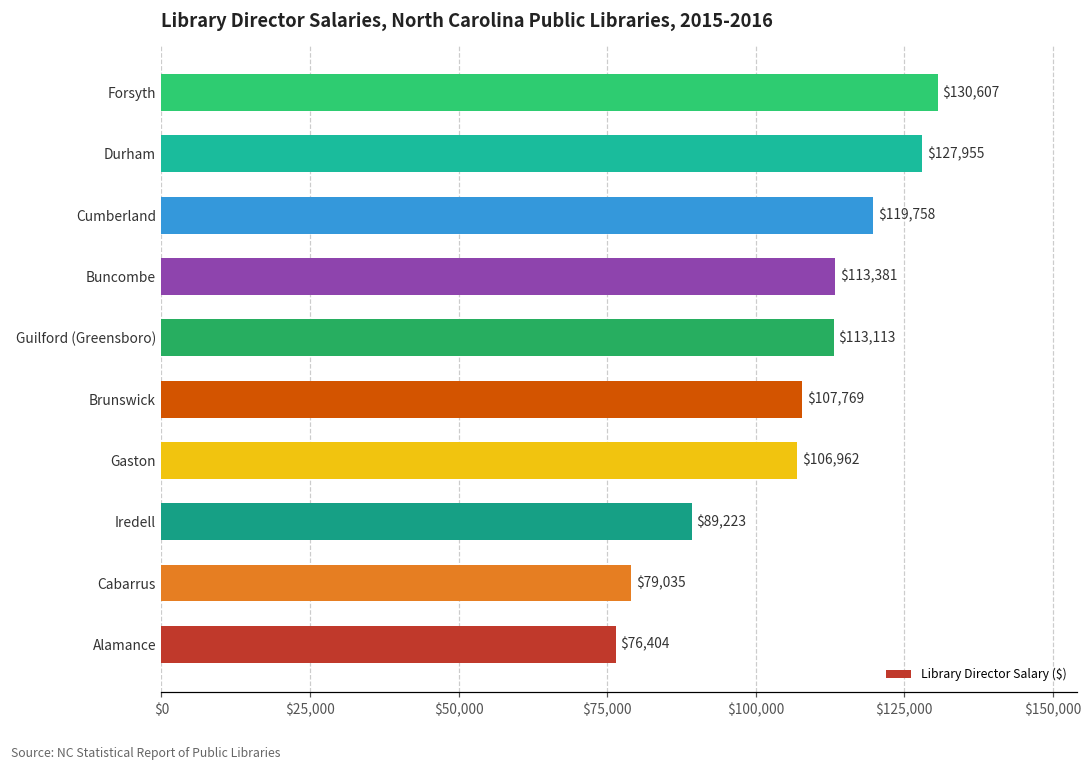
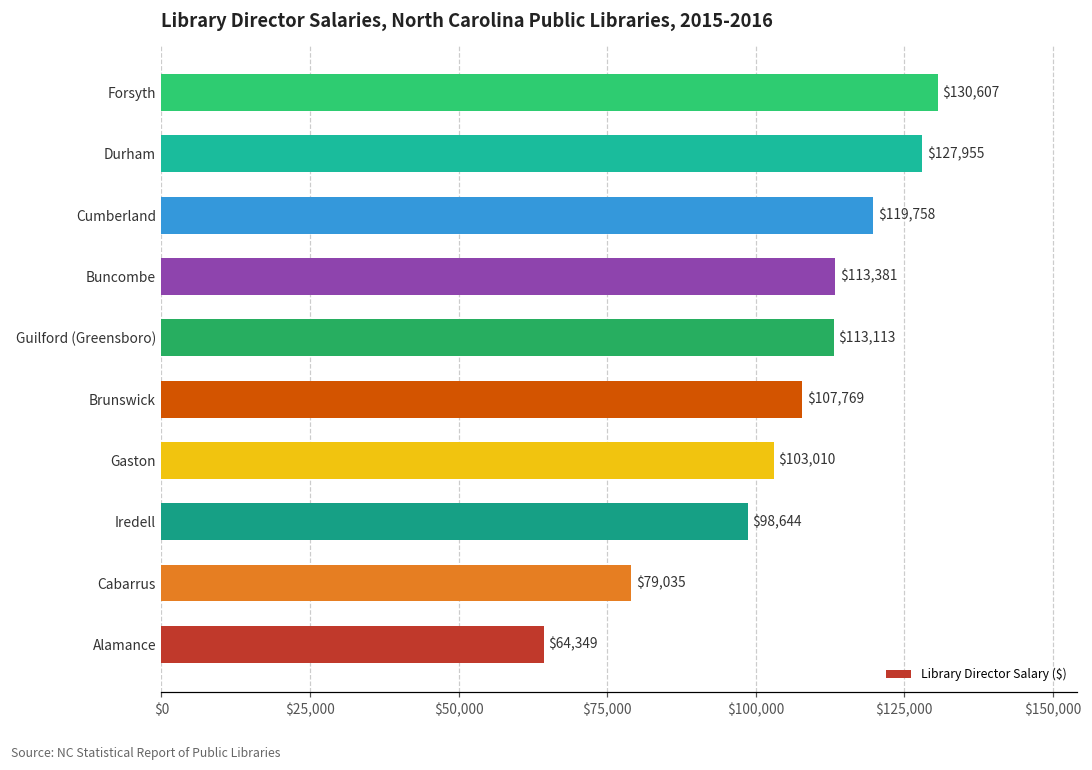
  {
    "Forsyth": "$130,607",
    "Durham": "$127,955",
    "Cumberland": "$119,758",
    "Buncombe": "$113,381",
    "Guilford (Greensboro)": "$113,113",
    "Brunswick": "$107,769",
-   "Gaston": "$106,962",
-   "Iredell": "$89,223",
+   "Gaston": "$103,010",
+   "Iredell": "$98,644",
    "Cabarrus": "$79,035",
-   "Alamance": "$76,404"
+   "Alamance": "$64,349"
  }
